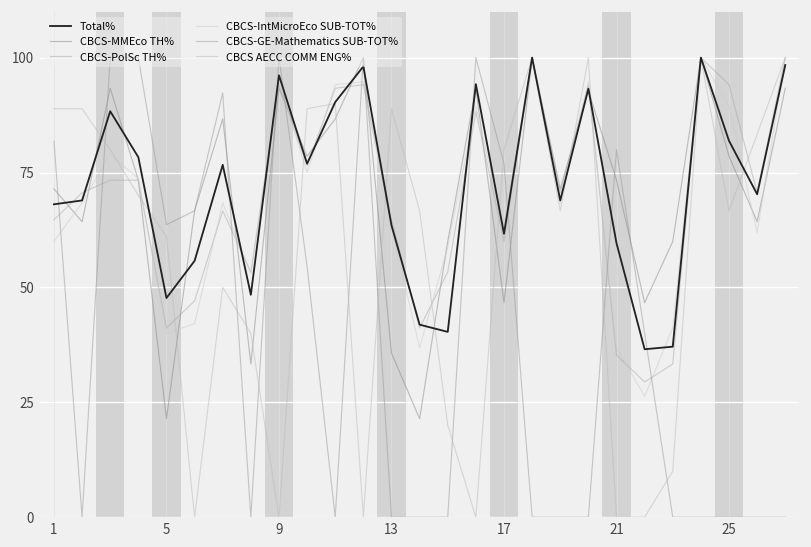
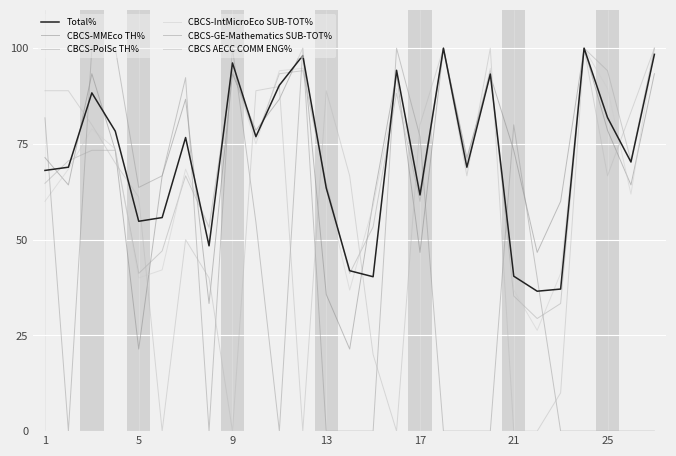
  {
    "Total%": {
      "1": 68,
-     "5": 48,
+     "5": 55,
      "9": 96,
      "17": 62,
-     "21": 60,
+     "21": 40,
      "25": 82
    }
  }
